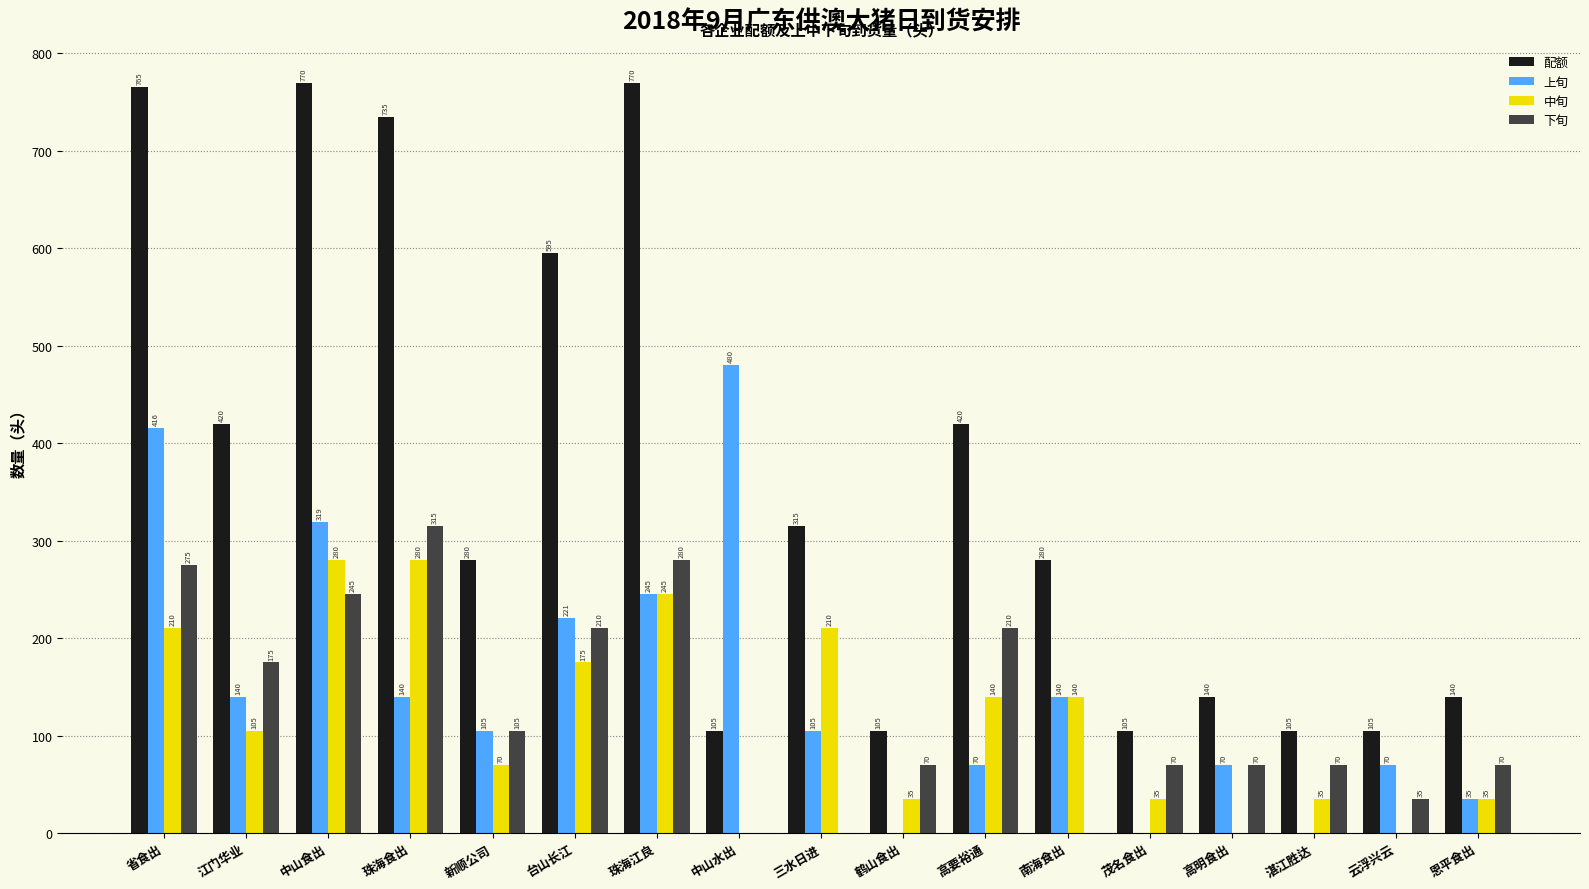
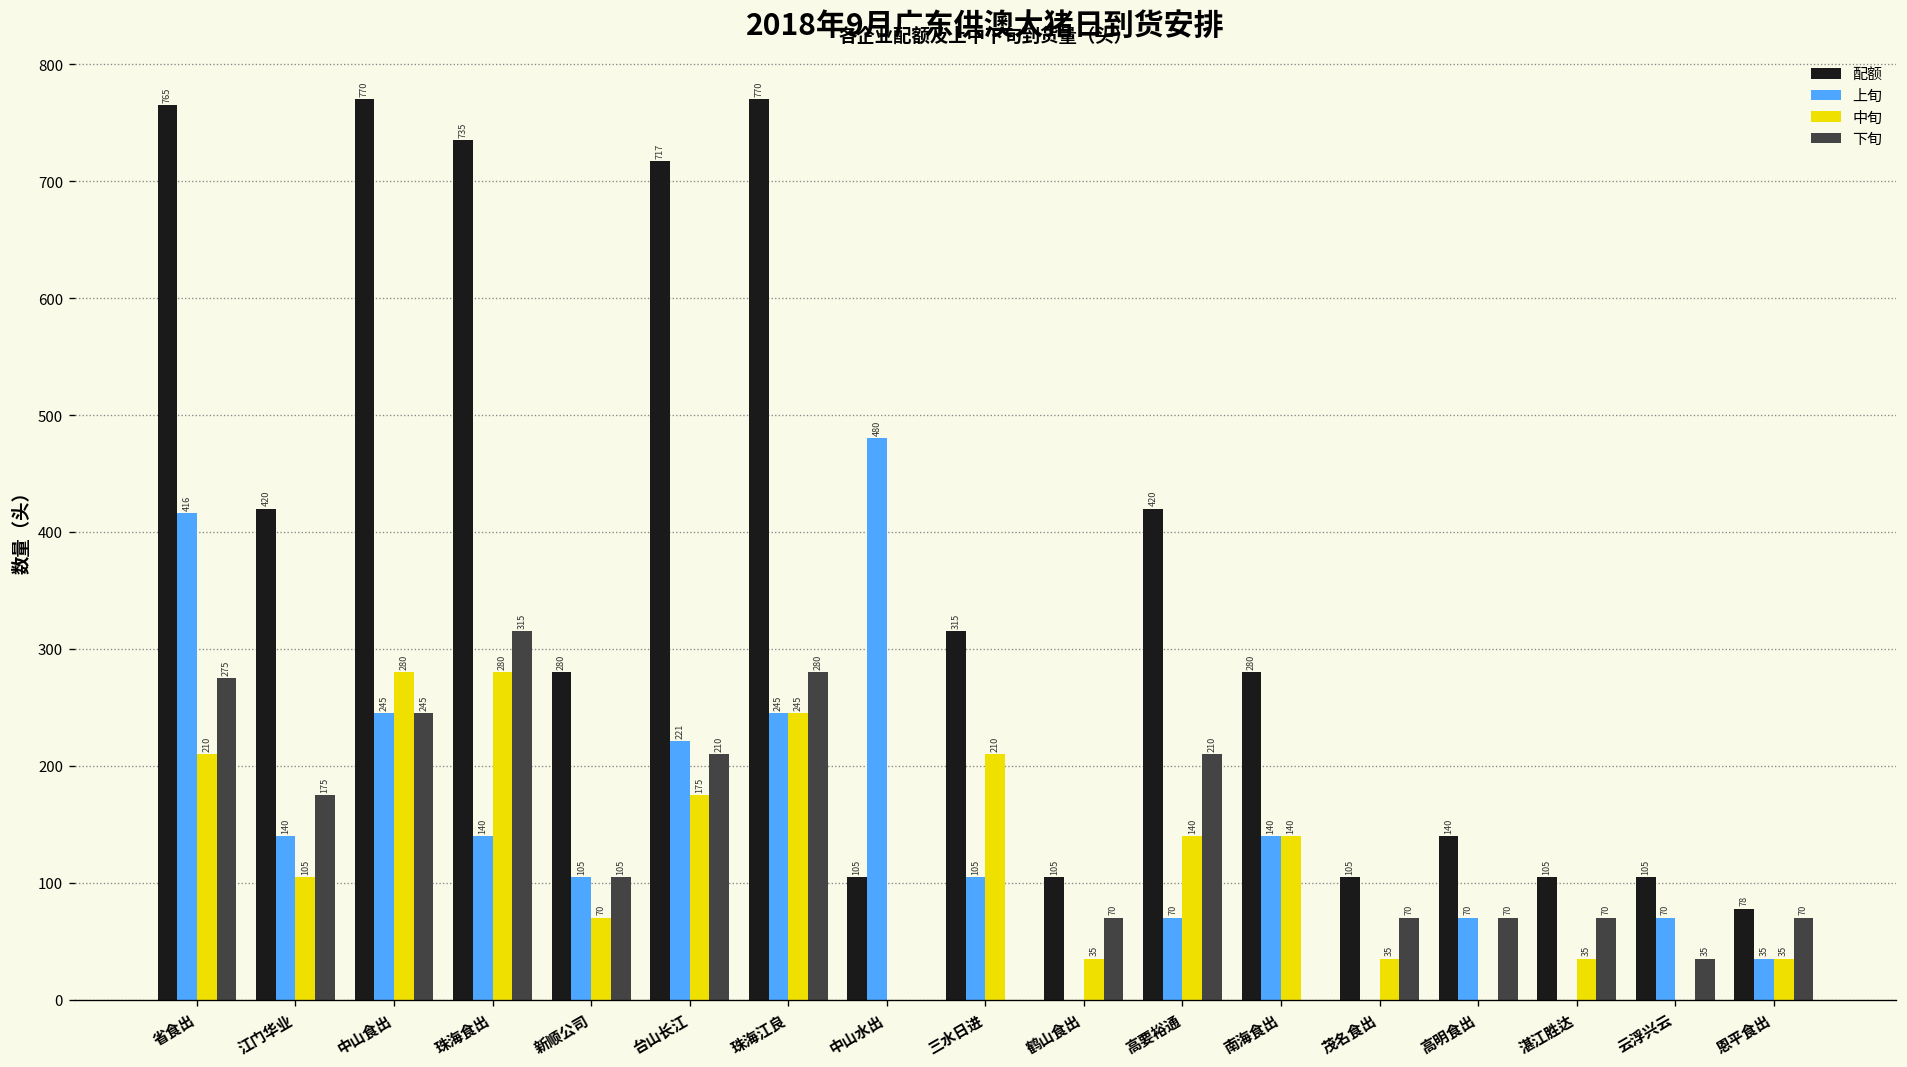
  {
    "配额": {
      "省食出": 765,
      "江门华业": 420,
      "中山食出": 770,
      "珠海食出": 735,
      "新顺公司": 280,
-     "台山长江": 595,
+     "台山长江": 717,
      "珠海江良": 770,
      "中山水出": 105,
      "三水日进": 315,
      "鹤山食出": 105,
      "高要裕通": 420,
      "南海食出": 280,
      "茂名食出": 105,
      "高明食出": 140,
      "湛江胜达": 105,
      "云浮兴云": 105,
-     "恩平食出": 140
+     "恩平食出": 78
    },
    "上旬": {
      "省食出": 416,
      "江门华业": 140,
-     "中山食出": 319,
+     "中山食出": 245,
      "珠海食出": 140,
      "新顺公司": 105,
      "台山长江": 221,
      "珠海江良": 245,
      "中山水出": 480,
      "三水日进": 105,
      "高要裕通": 70,
      "南海食出": 140,
      "高明食出": 70,
      "云浮兴云": 70,
      "恩平食出": 35
    },
    "中旬": {
      "省食出": 210,
      "江门华业": 105,
      "中山食出": 280,
      "珠海食出": 280,
      "新顺公司": 70,
      "台山长江": 175,
      "珠海江良": 245,
      "三水日进": 210,
      "鹤山食出": 35,
      "高要裕通": 140,
      "南海食出": 140,
      "茂名食出": 35,
      "湛江胜达": 35,
      "恩平食出": 35
    },
    "下旬": {
      "省食出": 275,
      "江门华业": 175,
      "中山食出": 245,
      "珠海食出": 315,
      "新顺公司": 105,
      "台山长江": 210,
      "珠海江良": 280,
      "鹤山食出": 70,
      "高要裕通": 210,
      "茂名食出": 70,
      "高明食出": 70,
      "湛江胜达": 70,
      "云浮兴云": 35,
      "恩平食出": 70
    }
  }
